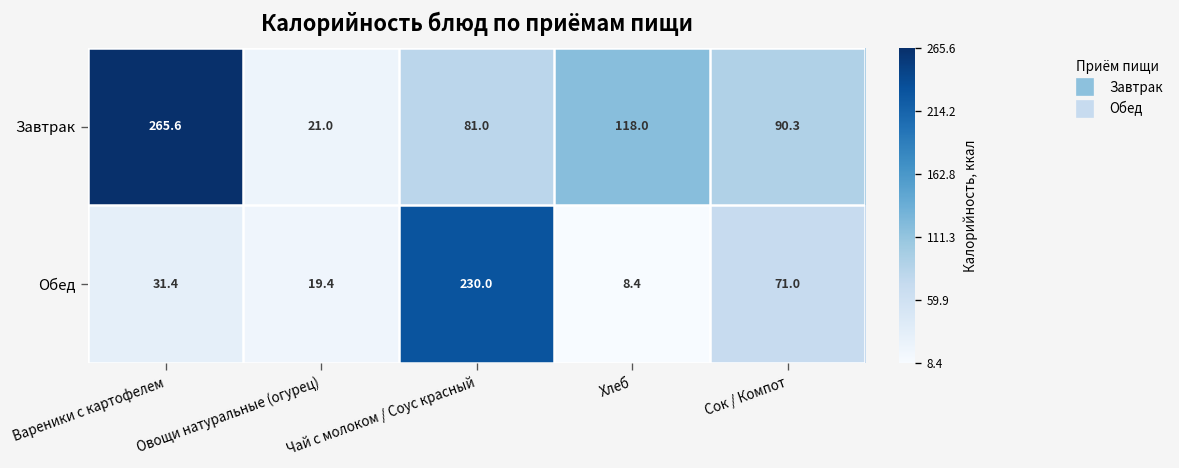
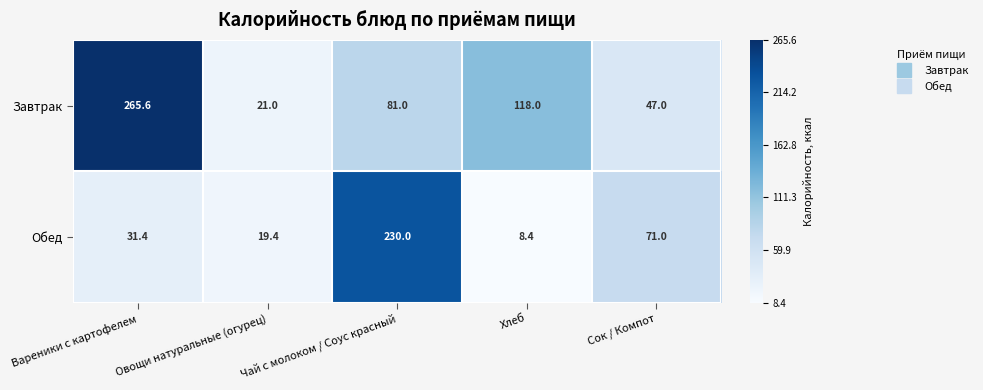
  {
    "Завтрак": {
      "Вареники с картофелем": 265.6,
      "Овощи натуральные (огурец)": 21.0,
      "Чай с молоком / Соус красный": 81.0,
      "Хлеб": 118.0,
-     "Сок / Компот": 90.3
+     "Сок / Компот": 47.0
    },
    "Обед": {
      "Вареники с картофелем": 31.4,
      "Овощи натуральные (огурец)": 19.4,
      "Чай с молоком / Соус красный": 230.0,
      "Хлеб": 8.4,
      "Сок / Компот": 71.0
    }
  }
